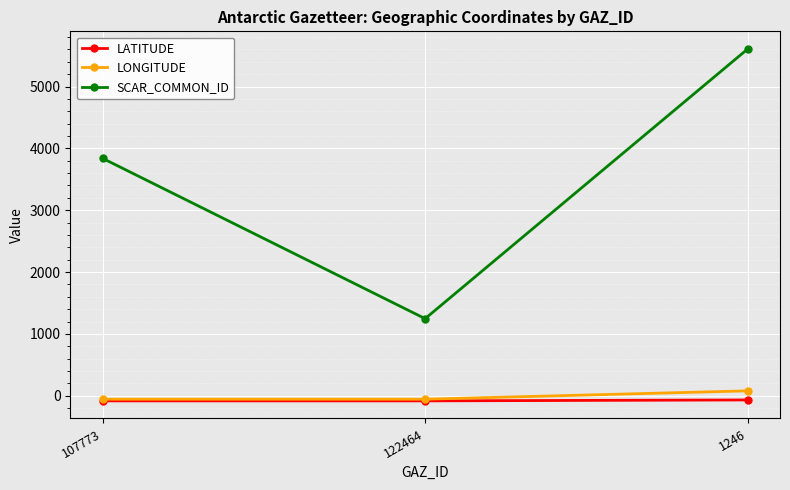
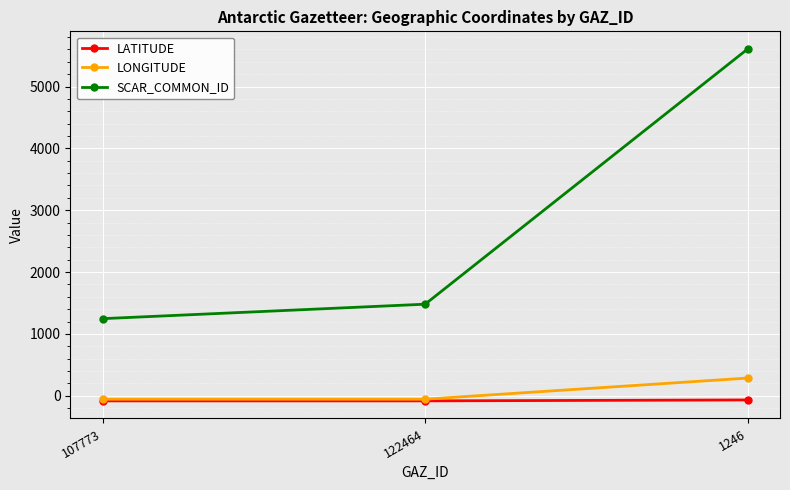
  {
    "LATITUDE": {
      "1246": -100
    },
    "LONGITUDE": {
-     "1246": 100
+     "1246": 300
    },
    "SCAR_COMMON_ID": {
-     "107773": 3800,
-     "122464": 1200,
+     "107773": 1200,
+     "122464": 1500,
      "1246": 5600
    }
  }
